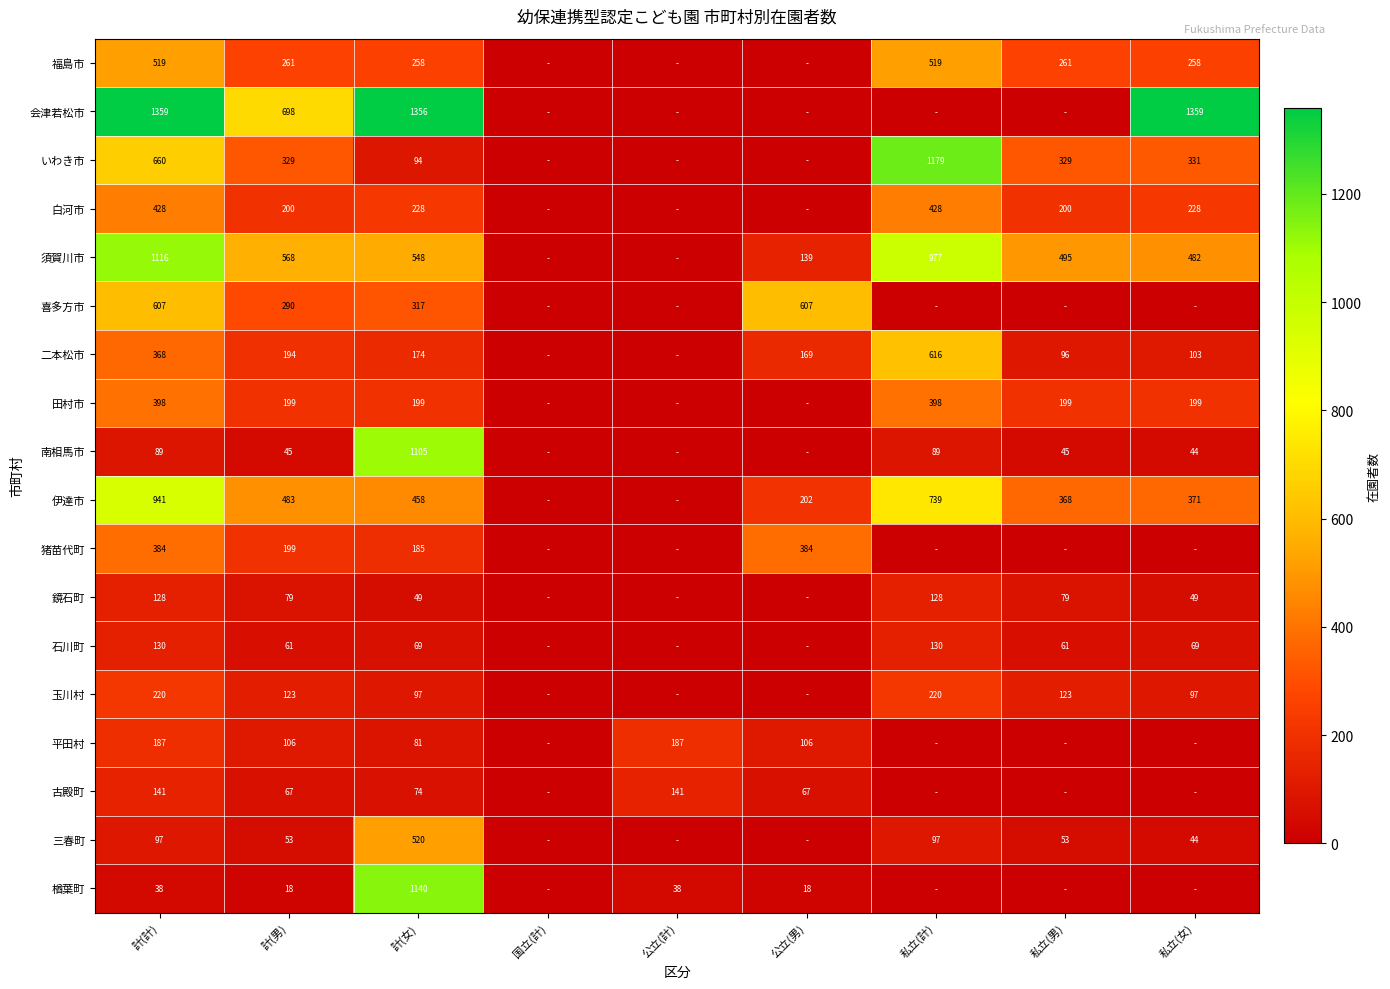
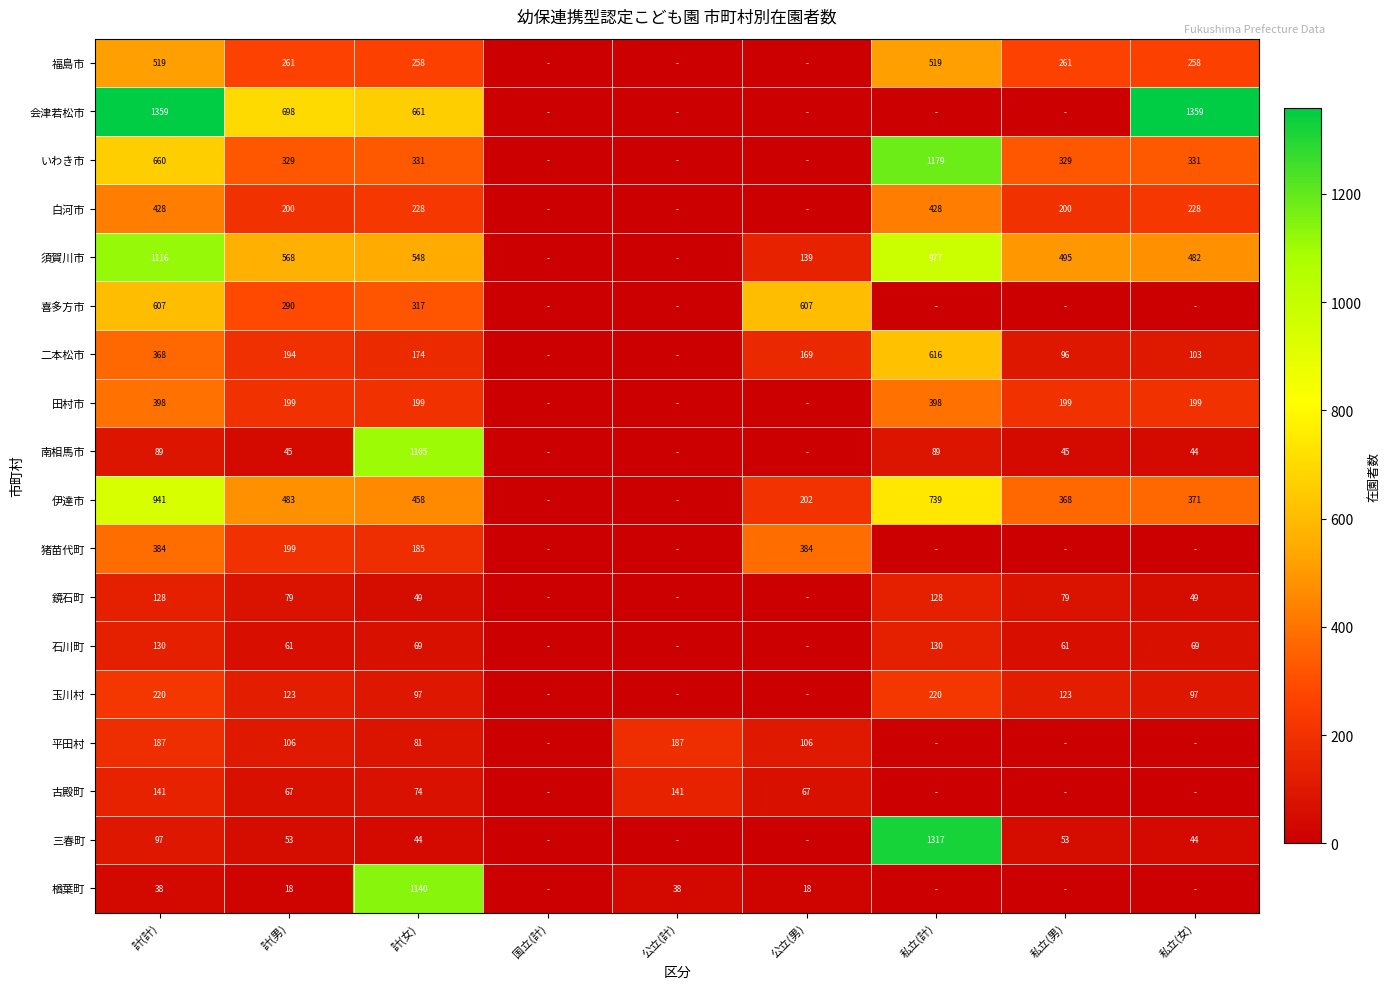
  {
    "福島市": {
      "計(計)": 519,
      "計(男)": 261,
      "計(女)": 258,
      "私立(計)": 519,
      "私立(男)": 261,
      "私立(女)": 258
    },
    "会津若松市": {
      "計(計)": 1359,
      "計(男)": 698,
-     "計(女)": 1356,
+     "計(女)": 661,
      "私立(女)": 1359
    },
    "いわき市": {
      "計(計)": 660,
      "計(男)": 329,
-     "計(女)": 94,
+     "計(女)": 331,
      "私立(計)": 1179,
      "私立(男)": 329,
      "私立(女)": 331
    },
    "白河市": {
      "計(計)": 428,
      "計(男)": 200,
      "計(女)": 228,
      "私立(計)": 428,
      "私立(男)": 200,
      "私立(女)": 228
    },
    "須賀川市": {
      "計(計)": 1116,
      "計(男)": 568,
      "計(女)": 548,
      "公立(男)": 139,
      "私立(計)": 977,
      "私立(男)": 495,
      "私立(女)": 482
    },
    "喜多方市": {
      "計(計)": 607,
      "計(男)": 290,
      "計(女)": 317,
      "公立(男)": 607
    },
    "二本松市": {
      "計(計)": 368,
      "計(男)": 194,
      "計(女)": 174,
      "公立(男)": 169,
      "私立(計)": 616,
      "私立(男)": 96,
      "私立(女)": 103
    },
    "田村市": {
      "計(計)": 398,
      "計(男)": 199,
      "計(女)": 199,
      "私立(計)": 398,
      "私立(男)": 199,
      "私立(女)": 199
    },
    "南相馬市": {
      "計(計)": 89,
      "計(男)": 45,
      "計(女)": 1105,
      "私立(計)": 89,
      "私立(男)": 45,
      "私立(女)": 44
    },
    "伊達市": {
      "計(計)": 941,
      "計(男)": 483,
      "計(女)": 458,
      "公立(男)": 202,
      "私立(計)": 739,
      "私立(男)": 368,
      "私立(女)": 371
    },
    "猪苗代町": {
      "計(計)": 384,
      "計(男)": 199,
      "計(女)": 185,
      "公立(男)": 384
    },
    "鏡石町": {
      "計(計)": 128,
      "計(男)": 79,
      "計(女)": 49,
      "私立(計)": 128,
      "私立(男)": 79,
      "私立(女)": 49
    },
    "石川町": {
      "計(計)": 130,
      "計(男)": 61,
      "計(女)": 69,
      "私立(計)": 130,
      "私立(男)": 61,
      "私立(女)": 69
    },
    "玉川村": {
      "計(計)": 220,
      "計(男)": 123,
      "計(女)": 97,
      "私立(計)": 220,
      "私立(男)": 123,
      "私立(女)": 97
    },
    "平田村": {
      "計(計)": 187,
      "計(男)": 106,
      "計(女)": 81,
      "公立(計)": 187,
      "公立(男)": 106
    },
    "古殿町": {
      "計(計)": 141,
      "計(男)": 67,
      "計(女)": 74,
      "公立(計)": 141,
      "公立(男)": 67
    },
    "三春町": {
      "計(計)": 97,
      "計(男)": 53,
-     "計(女)": 520,
-     "私立(計)": 97,
+     "計(女)": 44,
+     "私立(計)": 1317,
      "私立(男)": 53,
      "私立(女)": 44
    },
    "楢葉町": {
      "計(計)": 38,
      "計(男)": 18,
      "計(女)": 1140,
      "公立(計)": 38,
      "公立(男)": 18
    }
  }
